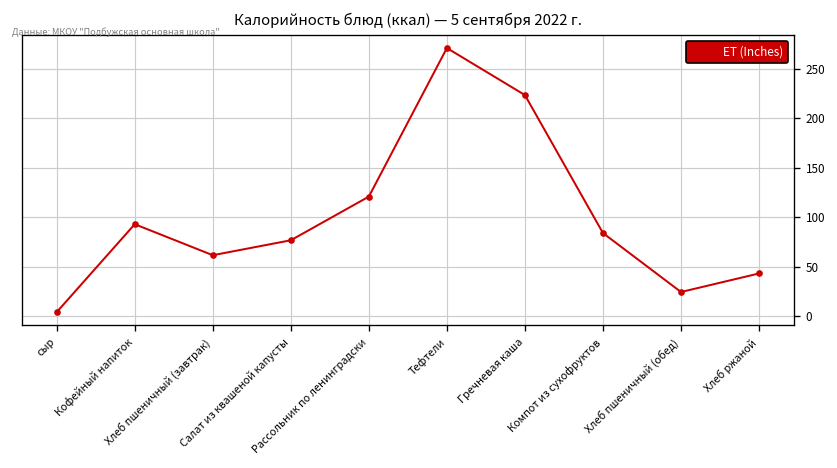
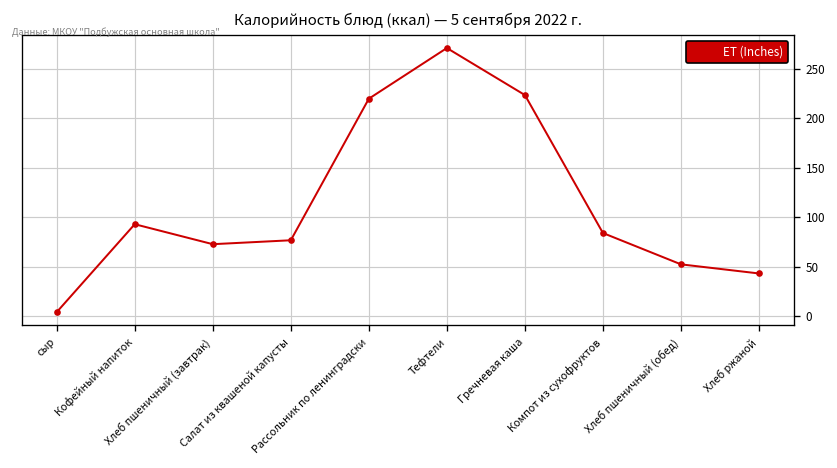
  {
    "сыр": 0,
    "Кофейный напиток": 90,
-   "Хлеб пшеничный (завтрак)": 60,
+   "Хлеб пшеничный (завтрак)": 70,
    "Салат из квашеной капусты": 80,
-   "Рассольник по ленинградски": 120,
+   "Рассольник по ленинградски": 220,
    "Тефтели": 270,
    "Гречневая каша": 220,
    "Компот из сухофруктов": 80,
-   "Хлеб пшеничный (обед)": 20,
+   "Хлеб пшеничный (обед)": 50,
    "Хлеб ржаной": 40
  }
